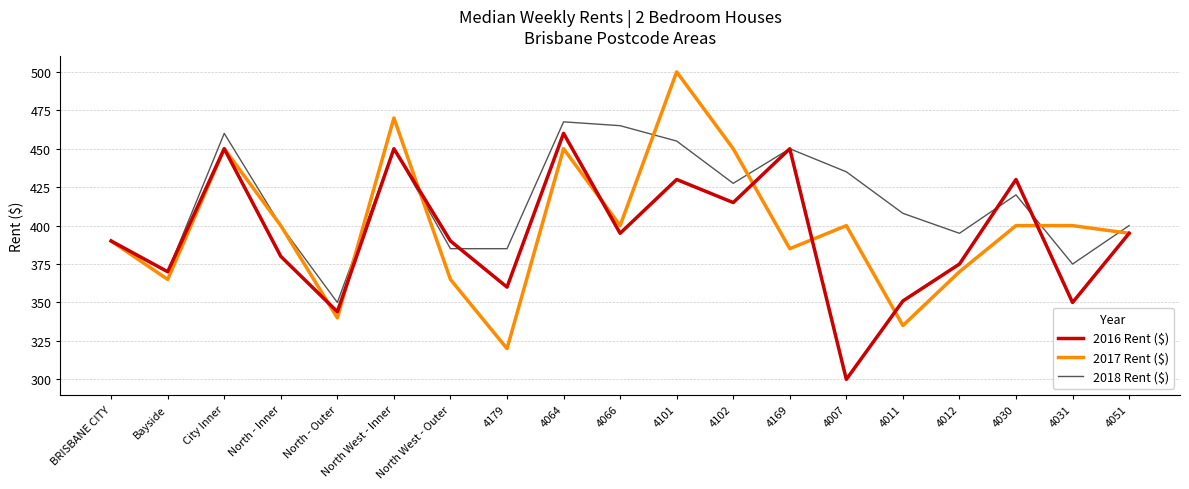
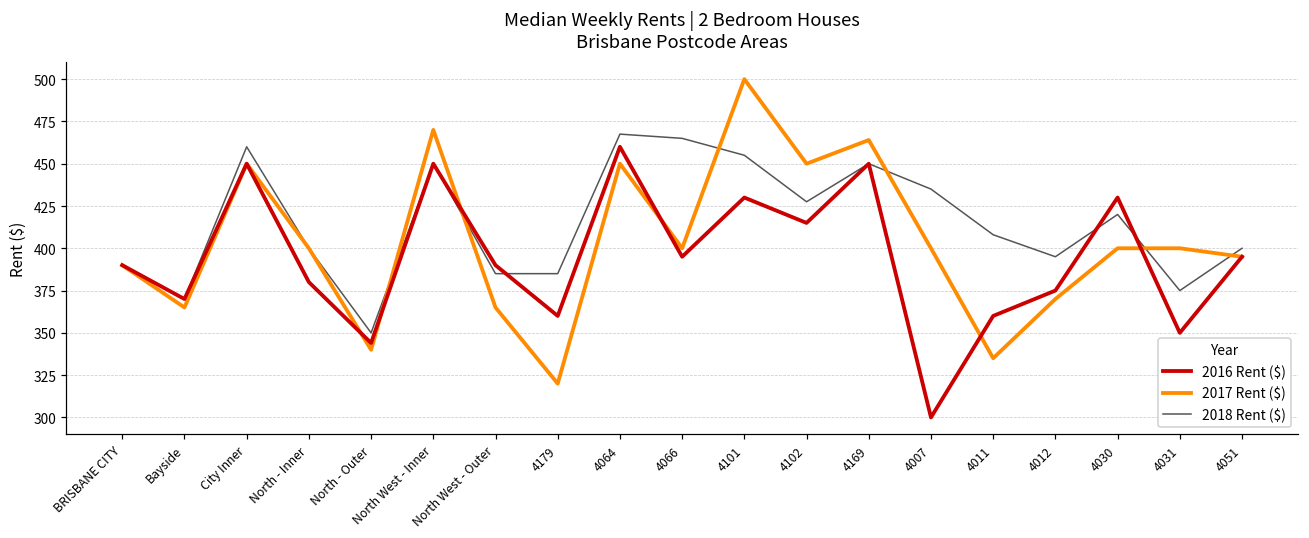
  {
    "2016 Rent ($)": {
      "North - Inner": 380,
      "North - Outer": 344,
      "North West - Outer": 390,
      "4179": 360,
      "4064": 460,
      "4066": 395,
      "4101": 430,
      "4102": 415,
      "4007": 300,
-     "4011": 351,
+     "4011": 360,
      "4012": 375,
      "4030": 430,
      "4031": 350
    },
    "2017 Rent ($)": {
      "Bayside": 365,
      "North - Outer": 340,
      "North West - Inner": 470,
      "North West - Outer": 365,
      "4179": 320,
      "4064": 450,
      "4066": 400,
      "4101": 500,
      "4102": 450,
-     "4169": 385,
+     "4169": 464,
      "4007": 400,
      "4011": 335,
      "4012": 370,
      "4030": 400,
      "4031": 400
    },
    "2018 Rent ($)": {
      "City Inner": 460,
      "North - Outer": 350,
      "North West - Outer": 385,
      "4179": 385,
      "4064": 468,
      "4066": 465,
      "4101": 455,
      "4102": 428,
      "4007": 435,
      "4011": 408,
      "4012": 395,
      "4030": 420,
      "4031": 375,
      "4051": 400
    }
  }
